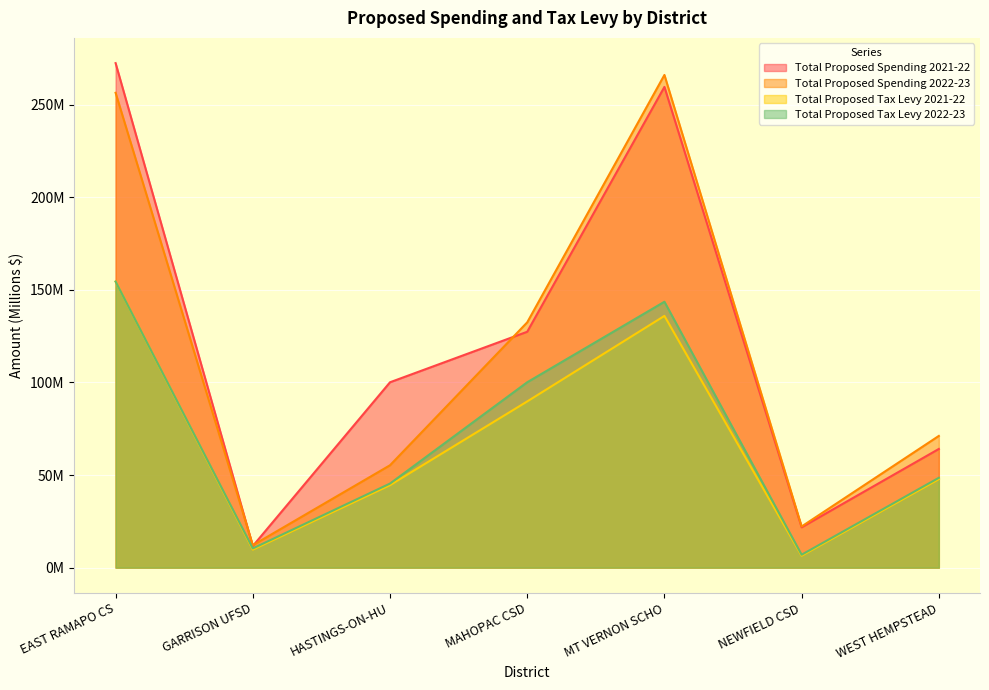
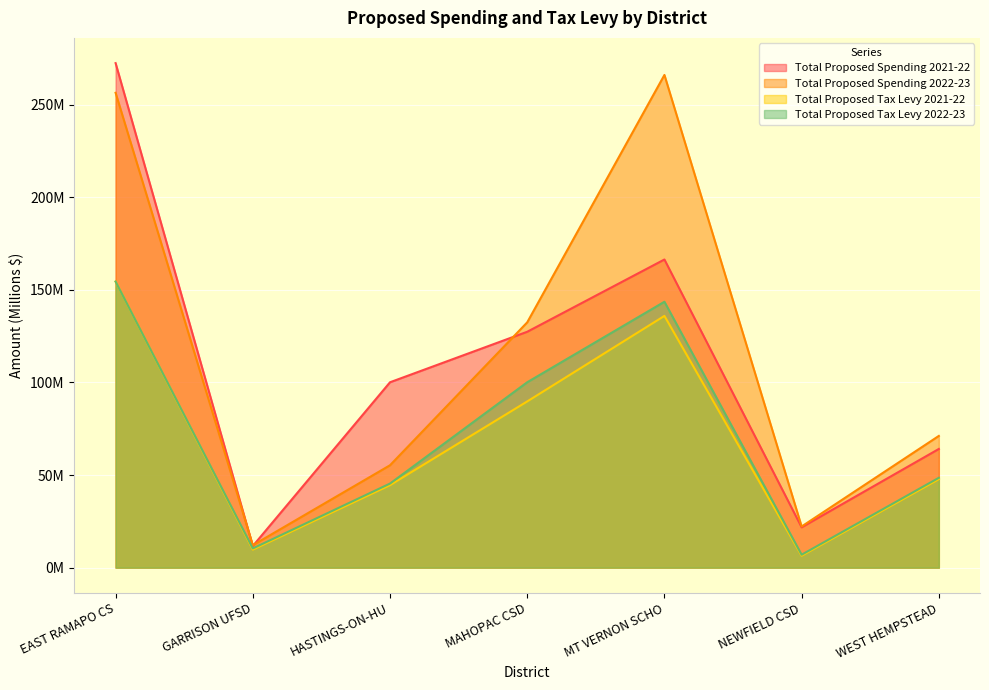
  {
    "Total Proposed Spending 2021-22": {
      "EAST RAMAPO CS": 272000000,
      "HASTINGS-ON-HU": 100000000,
      "MAHOPAC CSD": 127000000,
-     "MT VERNON SCHO": 260000000,
+     "MT VERNON SCHO": 166000000,
      "WEST HEMPSTEAD": 64000000
    },
    "Total Proposed Tax Levy 2022-23": {
      "MAHOPAC CSD": 100000000,
      "MT VERNON SCHO": 144000000
    }
  }
